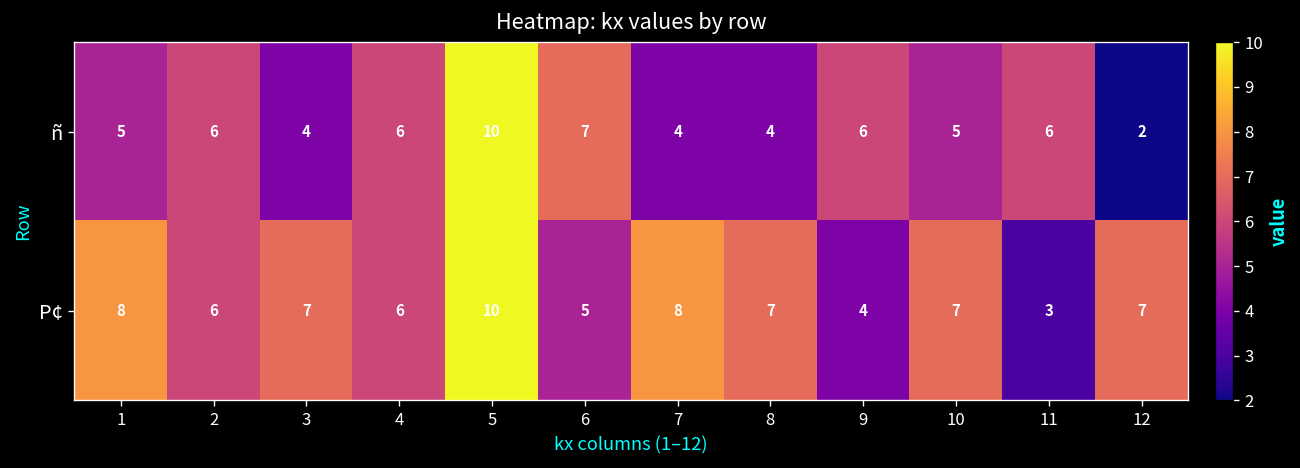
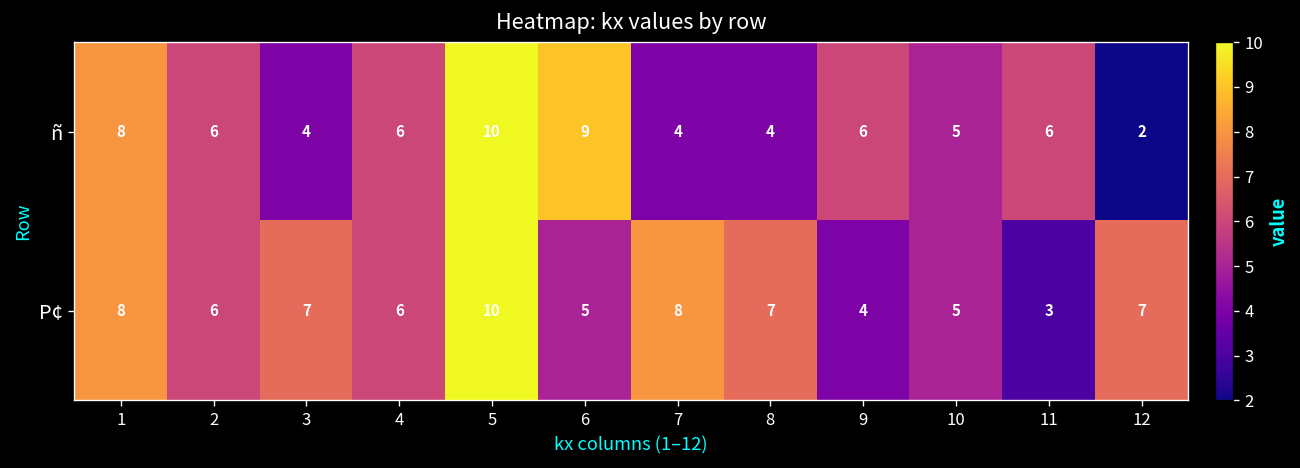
  {
    "ñ": {
-     "1": 5,
+     "1": 8,
      "2": 6,
      "3": 4,
      "4": 6,
      "5": 10,
-     "6": 7,
+     "6": 9,
      "7": 4,
      "8": 4,
      "9": 6,
      "10": 5,
      "11": 6,
      "12": 2
    },
    "P¢": {
      "1": 8,
      "2": 6,
      "3": 7,
      "4": 6,
      "5": 10,
      "6": 5,
      "7": 8,
      "8": 7,
      "9": 4,
-     "10": 7,
+     "10": 5,
      "11": 3,
      "12": 7
    }
  }
